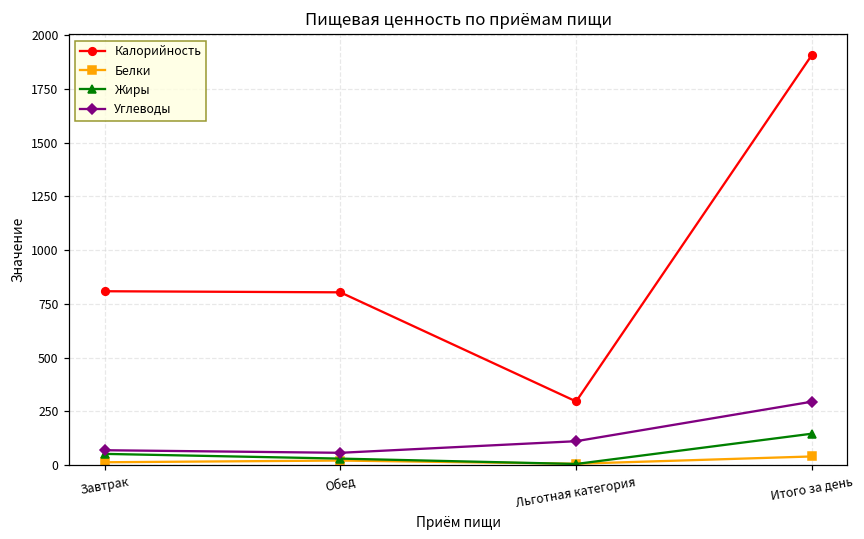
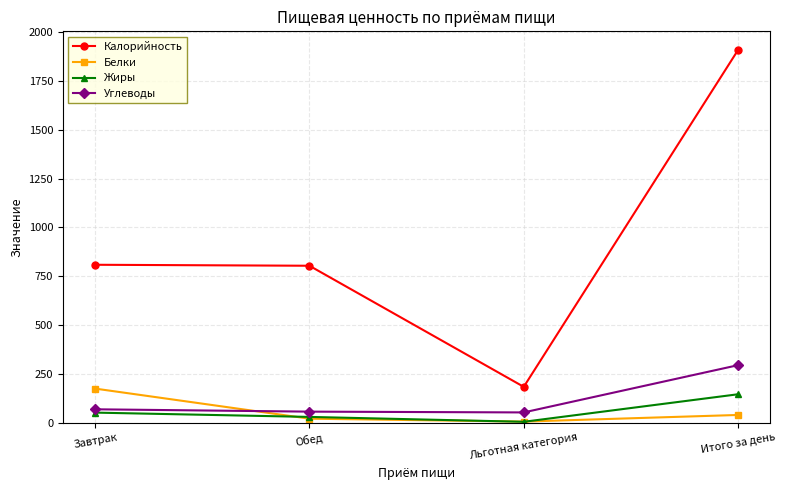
  {
    "Калорийность": {
      "Завтрак": 810,
      "Обед": 800,
-     "Льготная категория": 300,
+     "Льготная категория": 180,
      "Итого за день": 1910
    },
    "Белки": {
-     "Завтрак": 10,
+     "Завтрак": 180,
      "Итого за день": 40
    },
    "Жиры": {
      "Завтрак": 50,
      "Итого за день": 150
    },
    "Углеводы": {
      "Завтрак": 70,
      "Обед": 60,
-     "Льготная категория": 110,
+     "Льготная категория": 50,
      "Итого за день": 300
    }
  }
